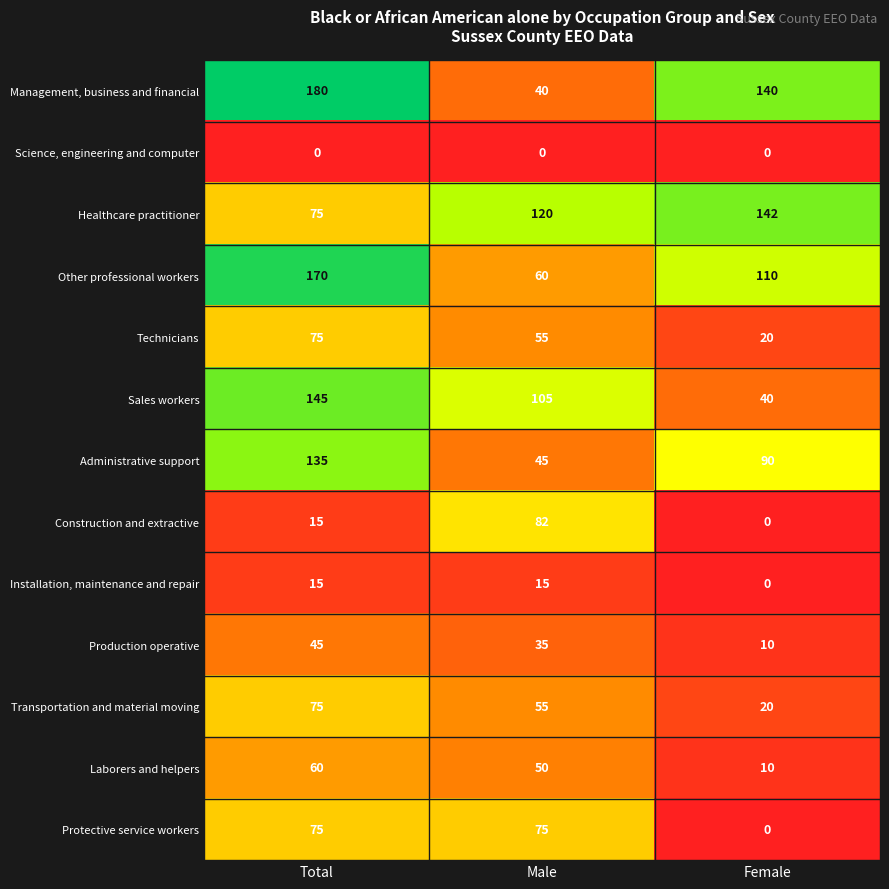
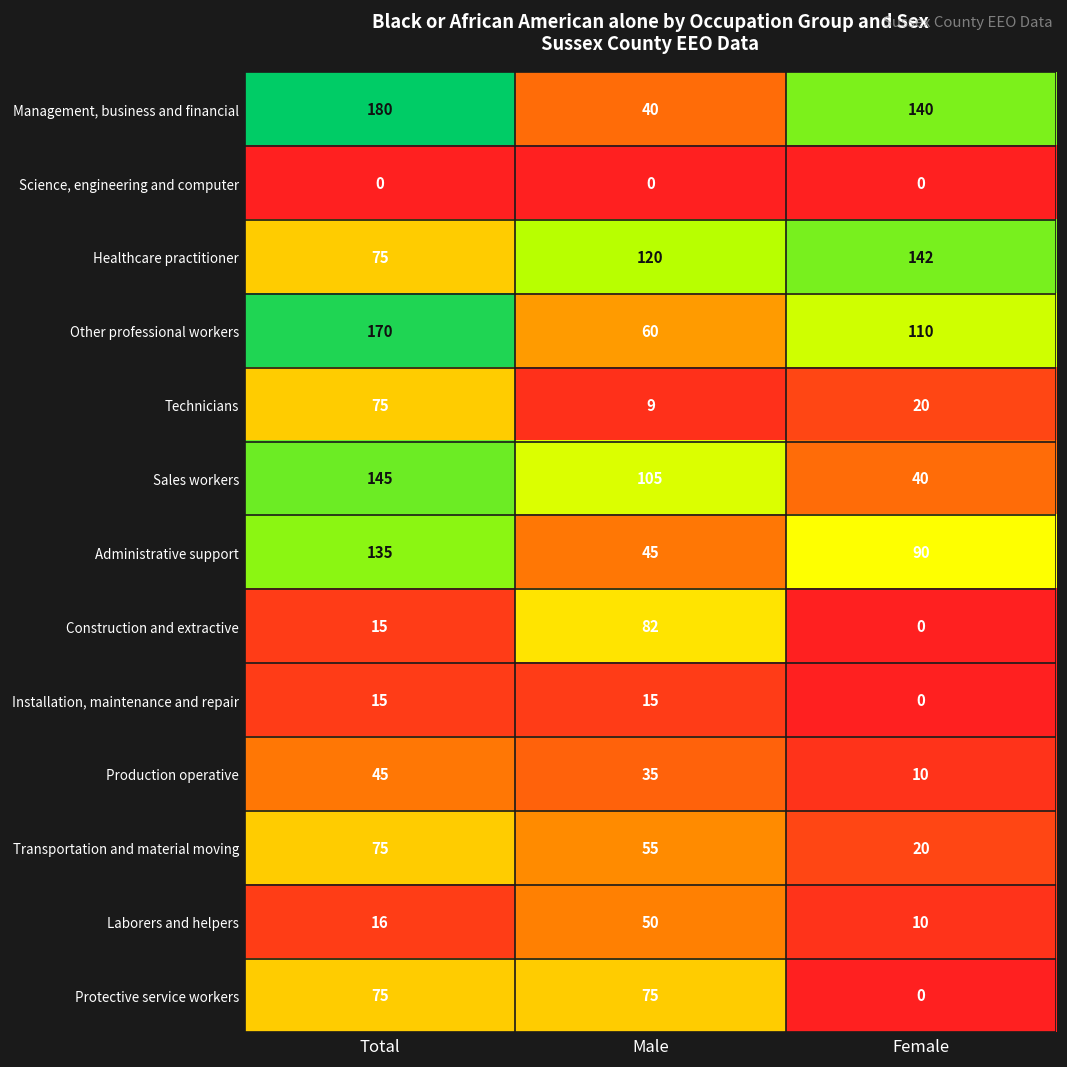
  {
    "Management, business and financial": {
      "Total": 180,
      "Male": 40,
      "Female": 140
    },
    "Science, engineering and computer": {
      "Total": 0,
      "Male": 0,
      "Female": 0
    },
    "Healthcare practitioner": {
      "Total": 75,
      "Male": 120,
      "Female": 142
    },
    "Other professional workers": {
      "Total": 170,
      "Male": 60,
      "Female": 110
    },
    "Technicians": {
      "Total": 75,
-     "Male": 55,
+     "Male": 9,
      "Female": 20
    },
    "Sales workers": {
      "Total": 145,
      "Male": 105,
      "Female": 40
    },
    "Administrative support": {
      "Total": 135,
      "Male": 45,
      "Female": 90
    },
    "Construction and extractive": {
      "Total": 15,
      "Male": 82,
      "Female": 0
    },
    "Installation, maintenance and repair": {
      "Total": 15,
      "Male": 15,
      "Female": 0
    },
    "Production operative": {
      "Total": 45,
      "Male": 35,
      "Female": 10
    },
    "Transportation and material moving": {
      "Total": 75,
      "Male": 55,
      "Female": 20
    },
    "Laborers and helpers": {
-     "Total": 60,
+     "Total": 16,
      "Male": 50,
      "Female": 10
    },
    "Protective service workers": {
      "Total": 75,
      "Male": 75,
      "Female": 0
    }
  }
